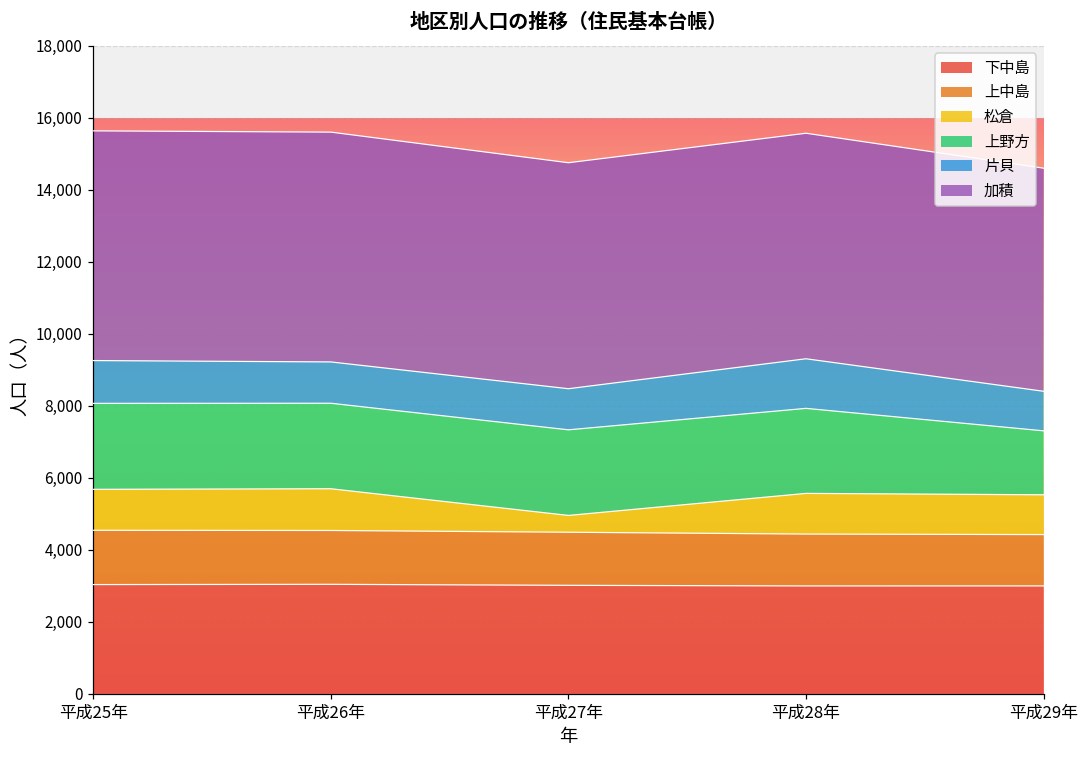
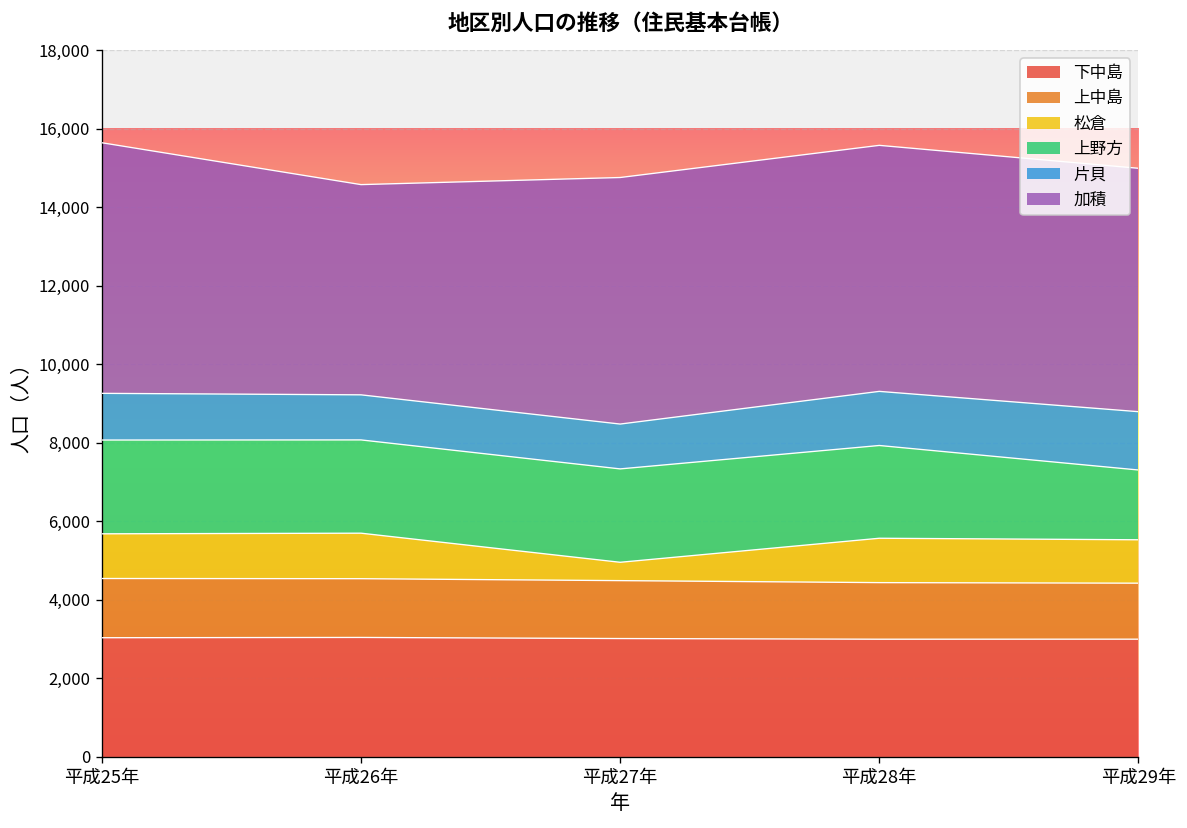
  {
    "松倉": {
      "平成25年": "1,100",
      "平成26年": "1,200",
      "平成27年": "500",
      "平成28年": "1,100",
      "平成29年": "1,100"
    },
    "上野方": {
      "平成25年": "2,400",
      "平成26年": "2,400",
      "平成27年": "2,400",
      "平成28年": "2,400",
      "平成29年": "1,800"
    },
    "片貝": {
      "平成25年": "1,200",
      "平成26年": "1,100",
      "平成27年": "1,100",
      "平成28年": "1,400",
-     "平成29年": "1,100"
+     "平成29年": "1,500"
    },
    "加積": {
      "平成25年": "6,400",
-     "平成26年": "6,400",
+     "平成26年": "5,400",
      "平成27年": "6,300",
      "平成28年": "6,300",
      "平成29年": "6,200"
    }
  }
